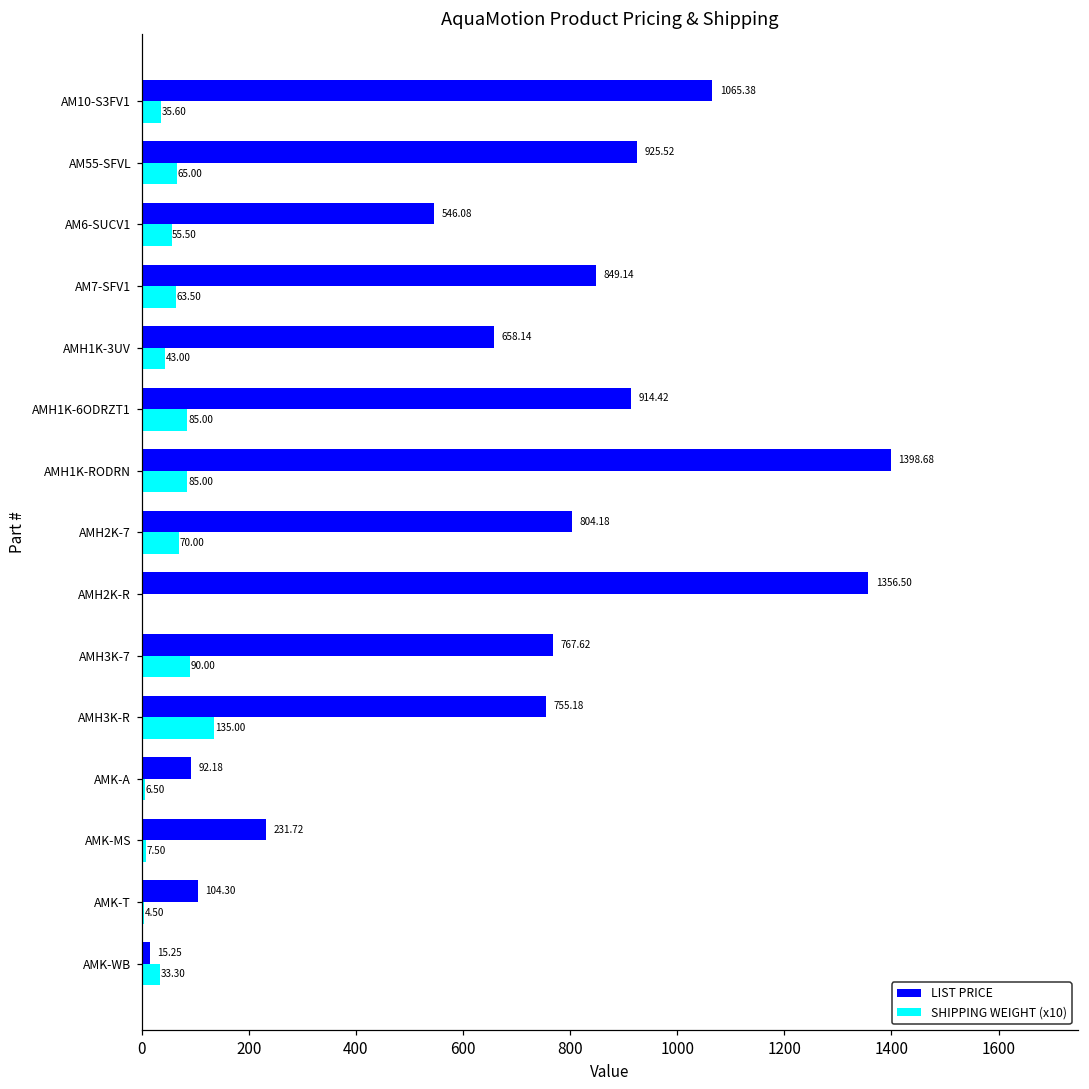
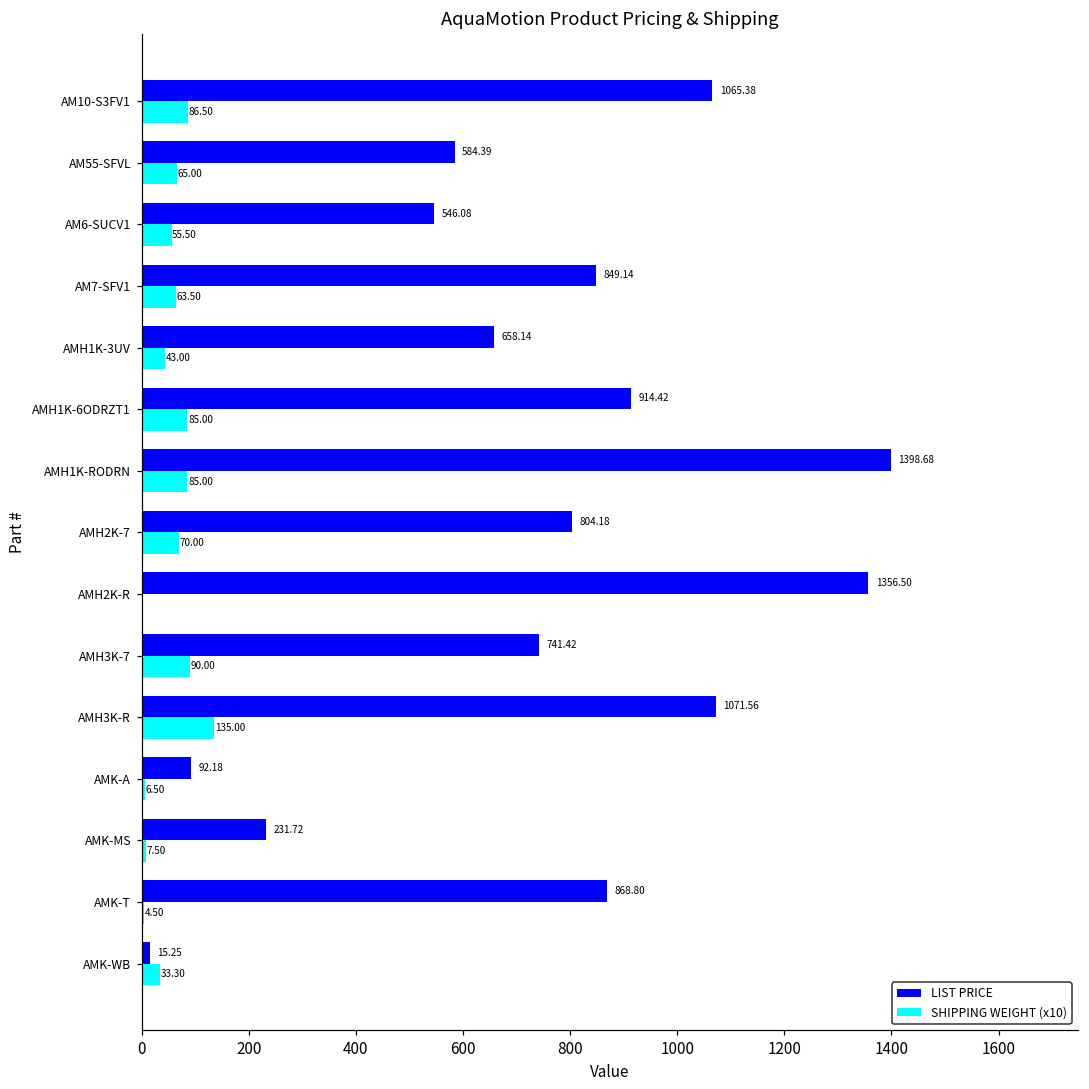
  {
    "LIST PRICE": {
      "AM10-S3FV1": 1065.38,
-     "AM55-SFVL": 925.52,
+     "AM55-SFVL": 584.39,
      "AM6-SUCV1": 546.08,
      "AM7-SFV1": 849.14,
      "AMH1K-3UV": 658.14,
      "AMH1K-6ODRZT1": 914.42,
      "AMH1K-RODRN": 1398.68,
      "AMH2K-7": 804.18,
      "AMH2K-R": 1356.50,
-     "AMH3K-7": 767.62,
-     "AMH3K-R": 755.18,
+     "AMH3K-7": 741.42,
+     "AMH3K-R": 1071.56,
      "AMK-A": 92.18,
      "AMK-MS": 231.72,
-     "AMK-T": 104.30,
+     "AMK-T": 868.80,
      "AMK-WB": 15.25
    },
    "SHIPPING WEIGHT (x10)": {
-     "AM10-S3FV1": 35.60,
+     "AM10-S3FV1": 86.50,
      "AM55-SFVL": 65.00,
      "AM6-SUCV1": 55.50,
      "AM7-SFV1": 63.50,
      "AMH1K-3UV": 43.00,
      "AMH1K-6ODRZT1": 85.00,
      "AMH1K-RODRN": 85.00,
      "AMH2K-7": 70.00,
      "AMH3K-7": 90.00,
      "AMH3K-R": 135.00,
      "AMK-A": 6.50,
      "AMK-MS": 7.50,
      "AMK-T": 4.50,
      "AMK-WB": 33.30
    }
  }
